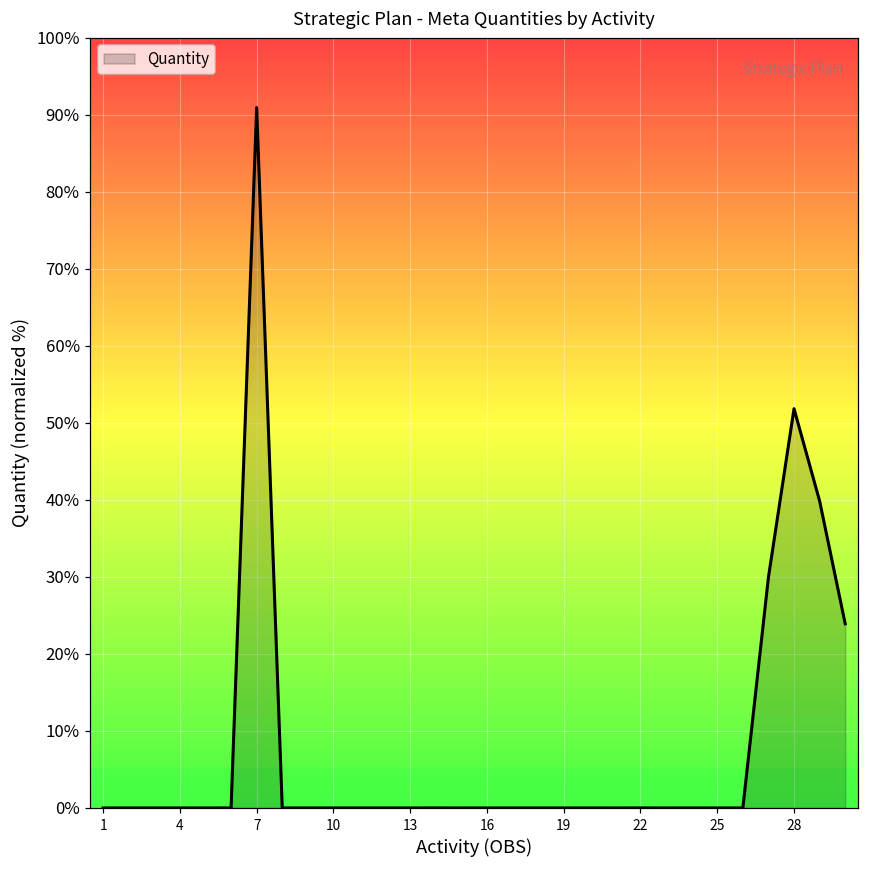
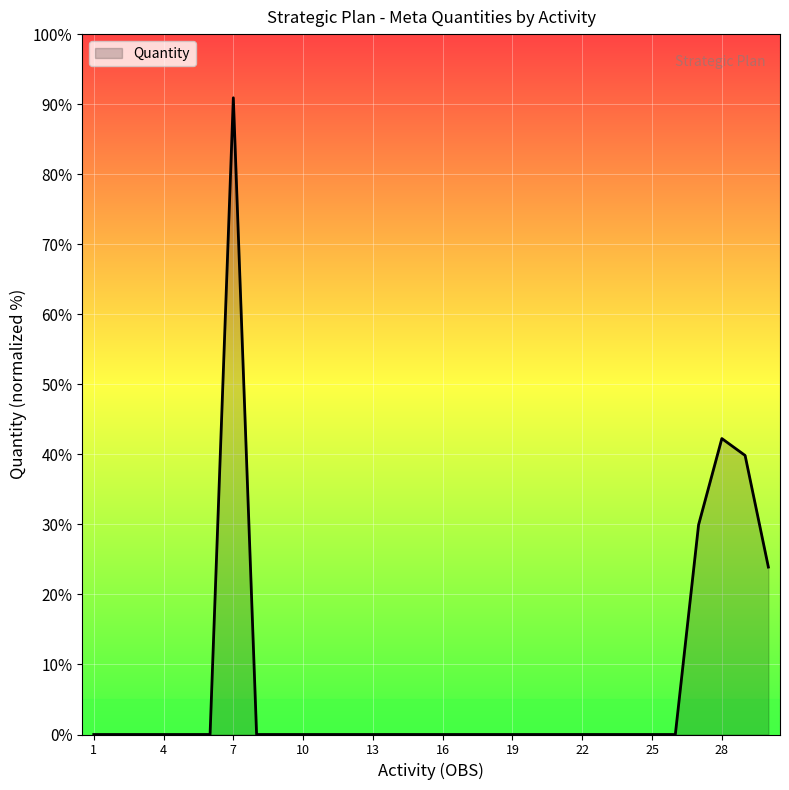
  {
    "7": "91%",
-   "28": "52%"
+   "28": "42%"
  }
